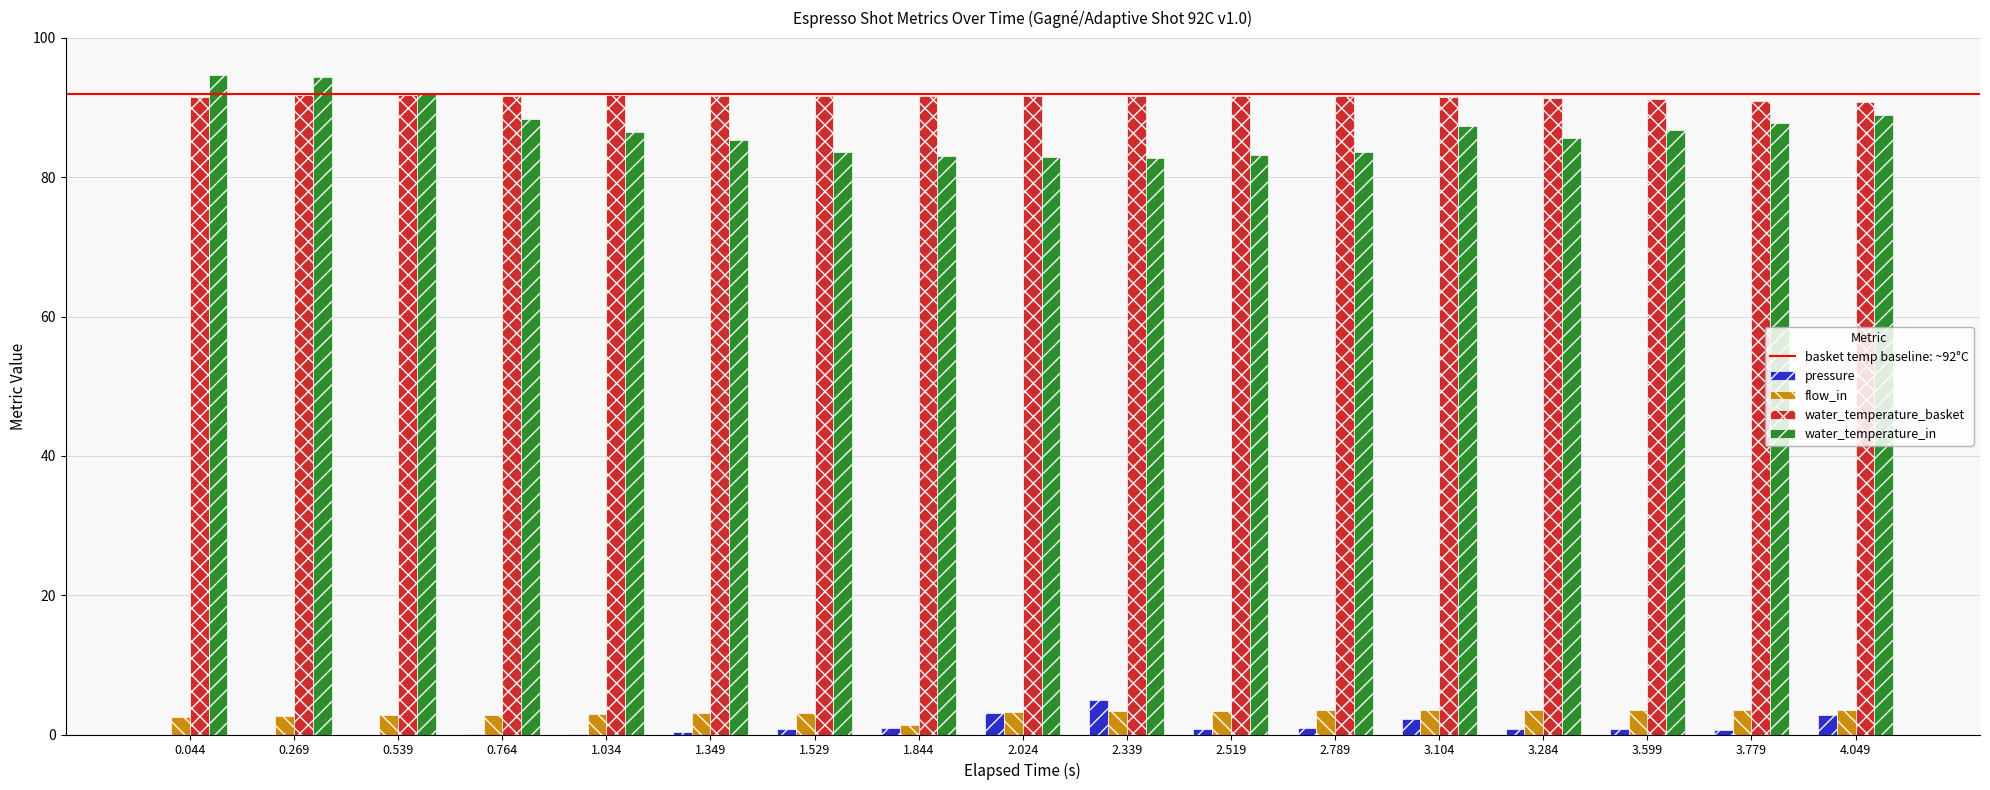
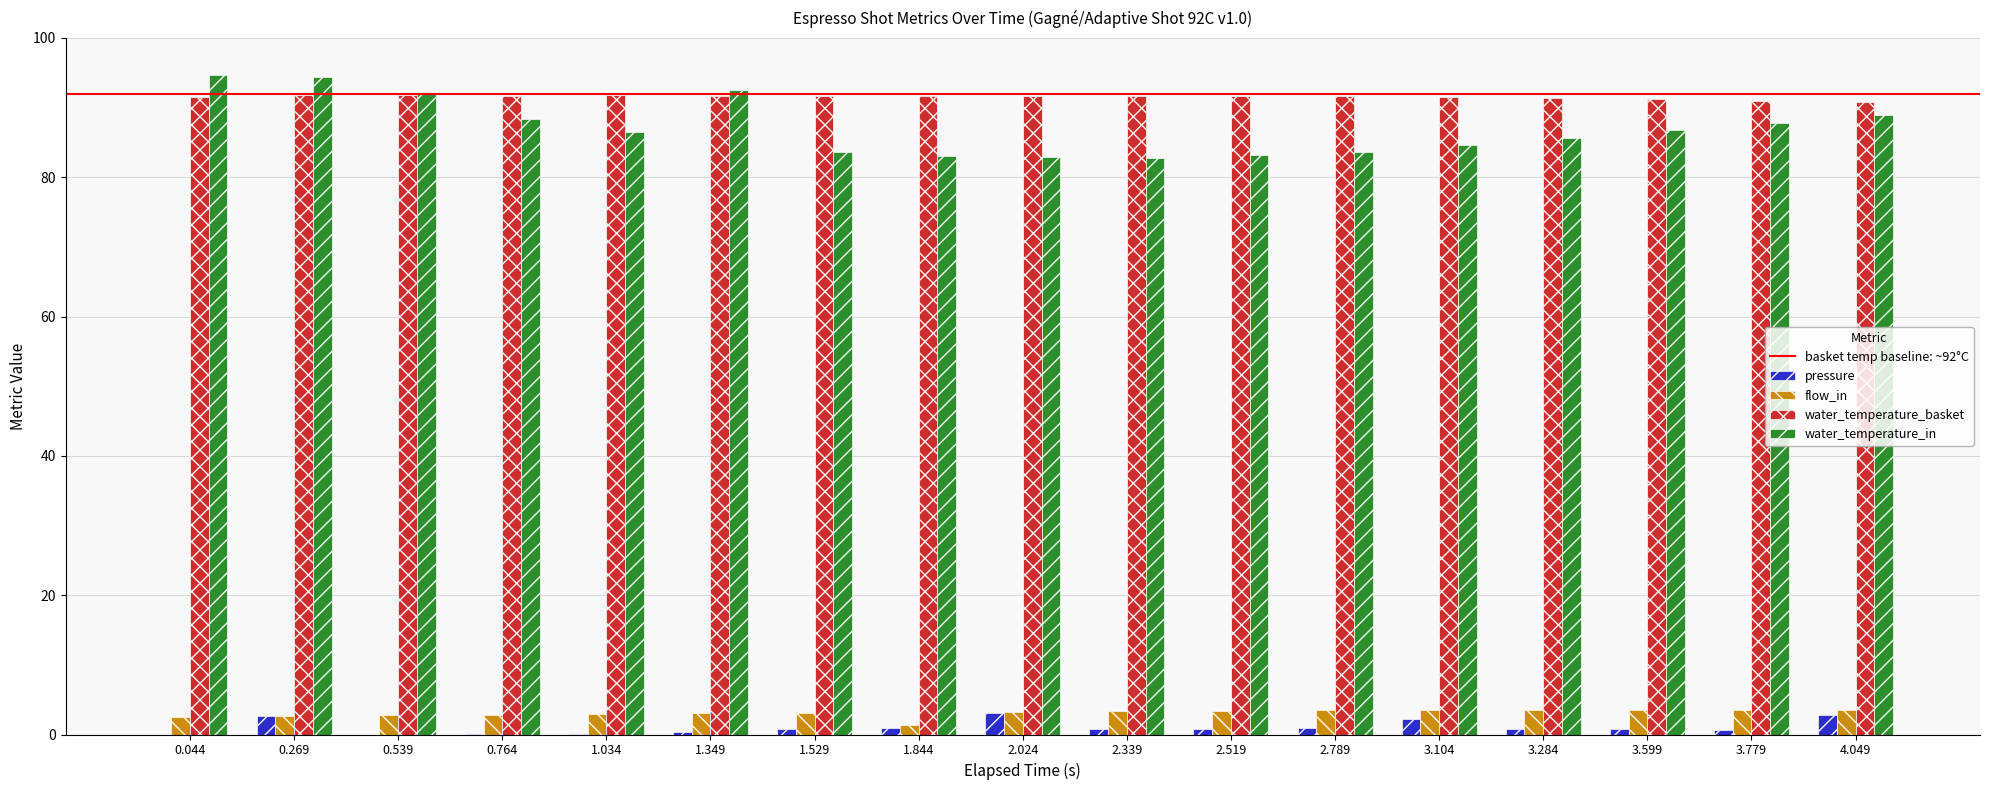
  {
    "pressure": {
      "0.044": 0,
-     "0.269": 0,
+     "0.269": 3,
      "0.539": 0,
      "1.349": 0,
      "1.529": 1,
      "1.844": 1,
      "2.024": 3,
-     "2.339": 5,
+     "2.339": 1,
      "2.519": 1,
      "2.789": 1,
      "3.104": 2,
      "3.284": 1,
      "3.599": 1,
      "3.779": 1,
      "4.049": 3
    },
    "flow_in": {
      "0.044": 3,
      "0.269": 3,
      "0.539": 3,
      "0.764": 3,
      "1.034": 3,
      "1.349": 3,
      "1.529": 3,
      "1.844": 1,
      "2.024": 3,
      "2.339": 3,
      "2.519": 3,
      "2.789": 3,
      "3.104": 3,
      "3.284": 3,
      "3.599": 4,
      "3.779": 4,
      "4.049": 4
    },
    "water_temperature_basket": {
      "0.044": 92,
      "0.269": 92,
      "0.539": 92,
      "0.764": 92,
      "1.034": 92,
      "1.349": 92,
      "1.529": 92,
      "1.844": 92,
      "2.024": 92,
      "2.339": 92,
      "2.519": 92,
      "2.789": 92,
      "3.104": 92,
      "3.284": 91,
      "3.599": 91,
      "3.779": 91,
      "4.049": 91
    },
    "water_temperature_in": {
      "0.044": 95,
      "0.269": 94,
      "0.539": 92,
      "0.764": 88,
      "1.034": 87,
-     "1.349": 85,
+     "1.349": 93,
      "1.529": 84,
      "1.844": 83,
      "2.024": 83,
      "2.339": 83,
      "2.519": 83,
      "2.789": 84,
-     "3.104": 87,
+     "3.104": 85,
      "3.284": 86,
      "3.599": 87,
      "3.779": 88,
      "4.049": 89
    }
  }
